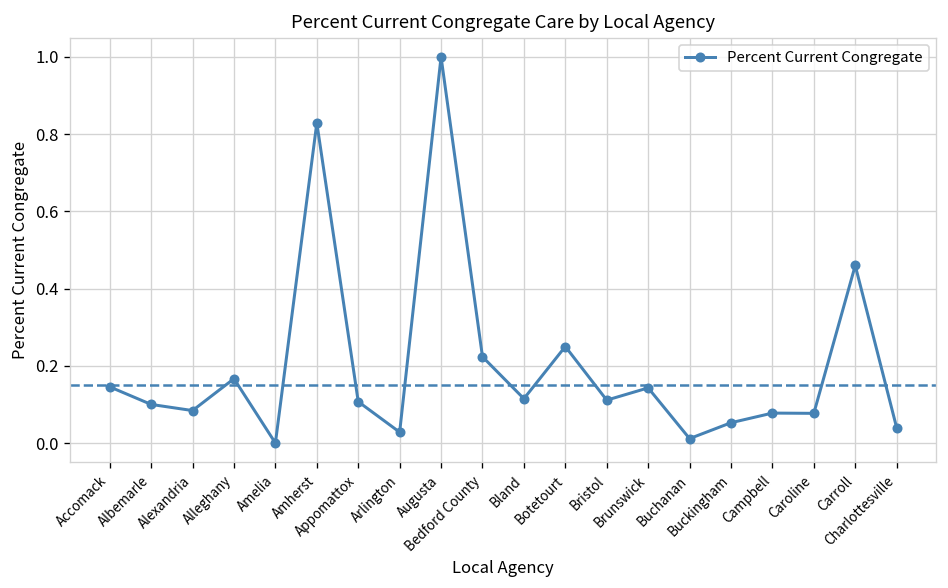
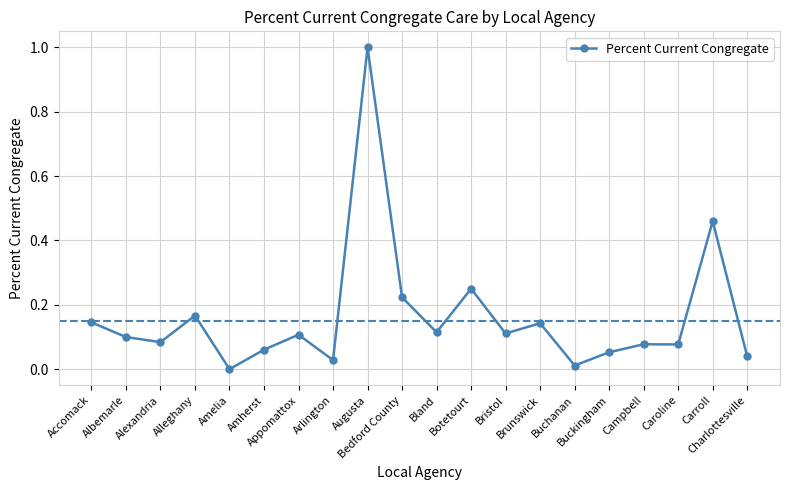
  {
    "Accomack": 0.15,
    "Albemarle": 0.10,
    "Alexandria": 0.08,
    "Alleghany": 0.17,
    "Amelia": 0.00,
-   "Amherst": 0.83,
+   "Amherst": 0.06,
    "Appomattox": 0.11,
    "Arlington": 0.03,
    "Augusta": 1.00,
    "Bedford County": 0.22,
    "Bland": 0.11,
    "Botetourt": 0.25,
    "Bristol": 0.11,
    "Brunswick": 0.14,
    "Buchanan": 0.01,
    "Buckingham": 0.05,
    "Campbell": 0.08,
    "Caroline": 0.08,
    "Carroll": 0.46,
    "Charlottesville": 0.04
  }
